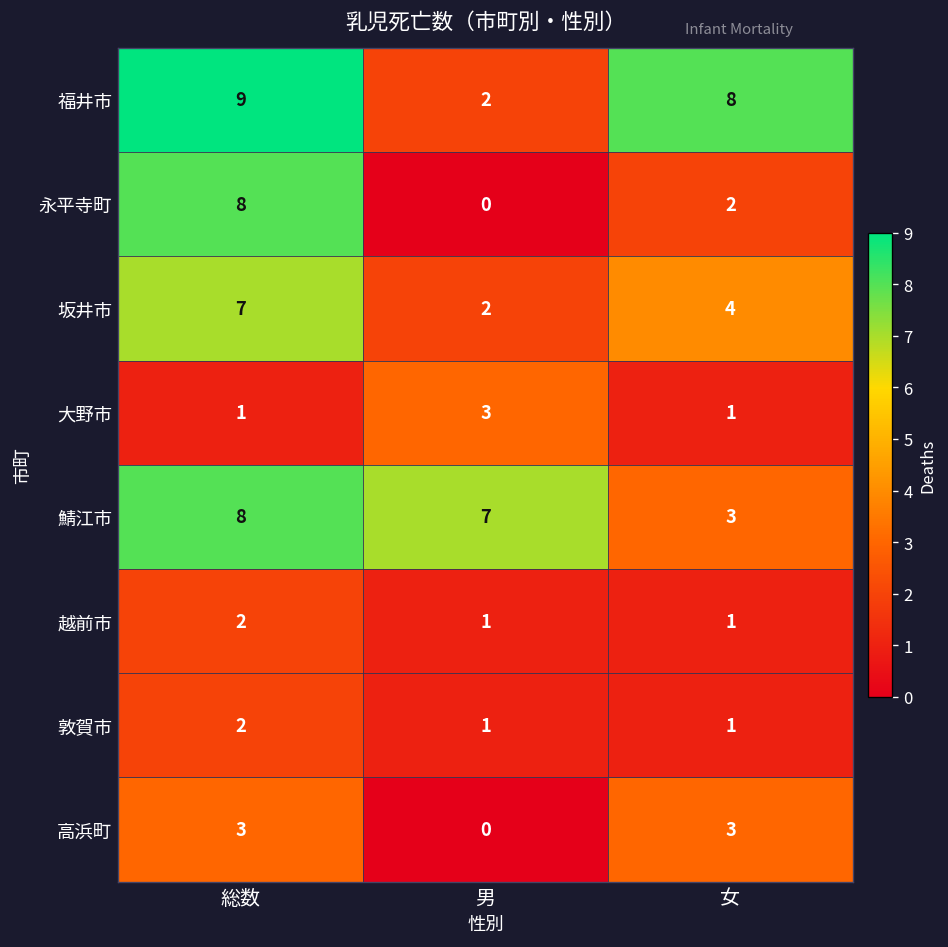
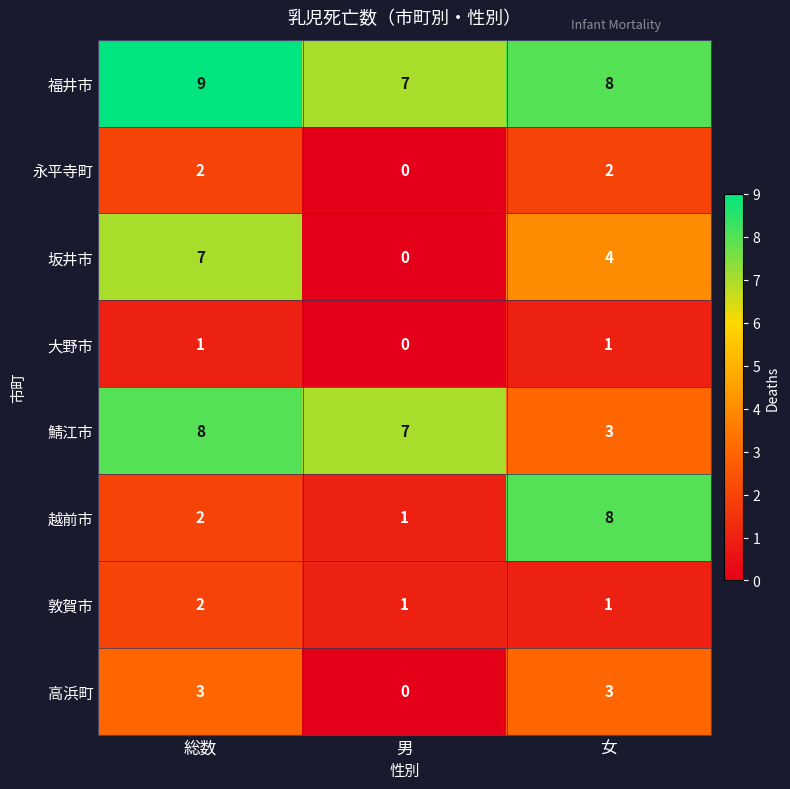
  {
    "福井市": {
      "総数": 9,
-     "男": 2,
+     "男": 7,
      "女": 8
    },
    "永平寺町": {
-     "総数": 8,
+     "総数": 2,
      "男": 0,
      "女": 2
    },
    "坂井市": {
      "総数": 7,
-     "男": 2,
+     "男": 0,
      "女": 4
    },
    "大野市": {
      "総数": 1,
-     "男": 3,
+     "男": 0,
      "女": 1
    },
    "鯖江市": {
      "総数": 8,
      "男": 7,
      "女": 3
    },
    "越前市": {
      "総数": 2,
      "男": 1,
-     "女": 1
+     "女": 8
    },
    "敦賀市": {
      "総数": 2,
      "男": 1,
      "女": 1
    },
    "高浜町": {
      "総数": 3,
      "男": 0,
      "女": 3
    }
  }
